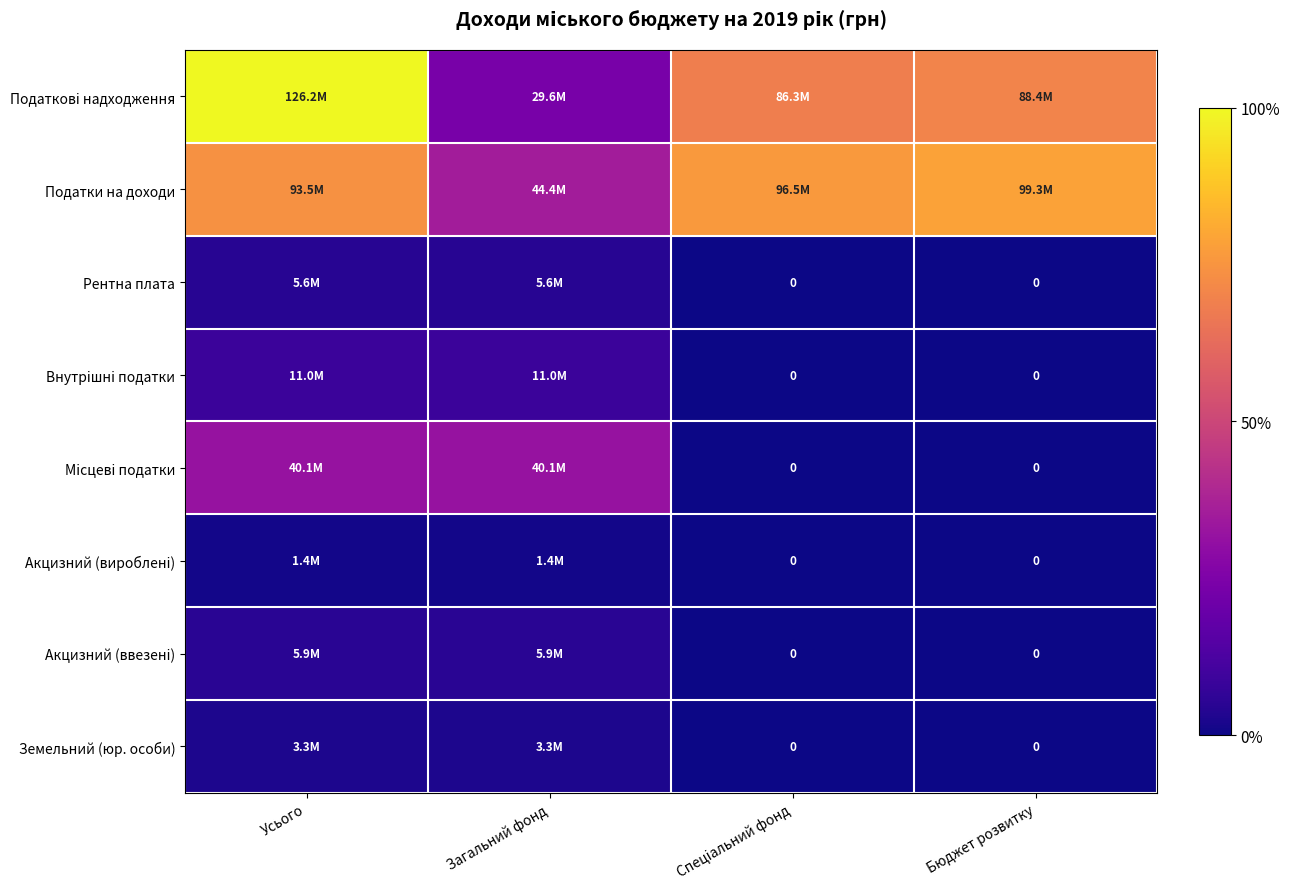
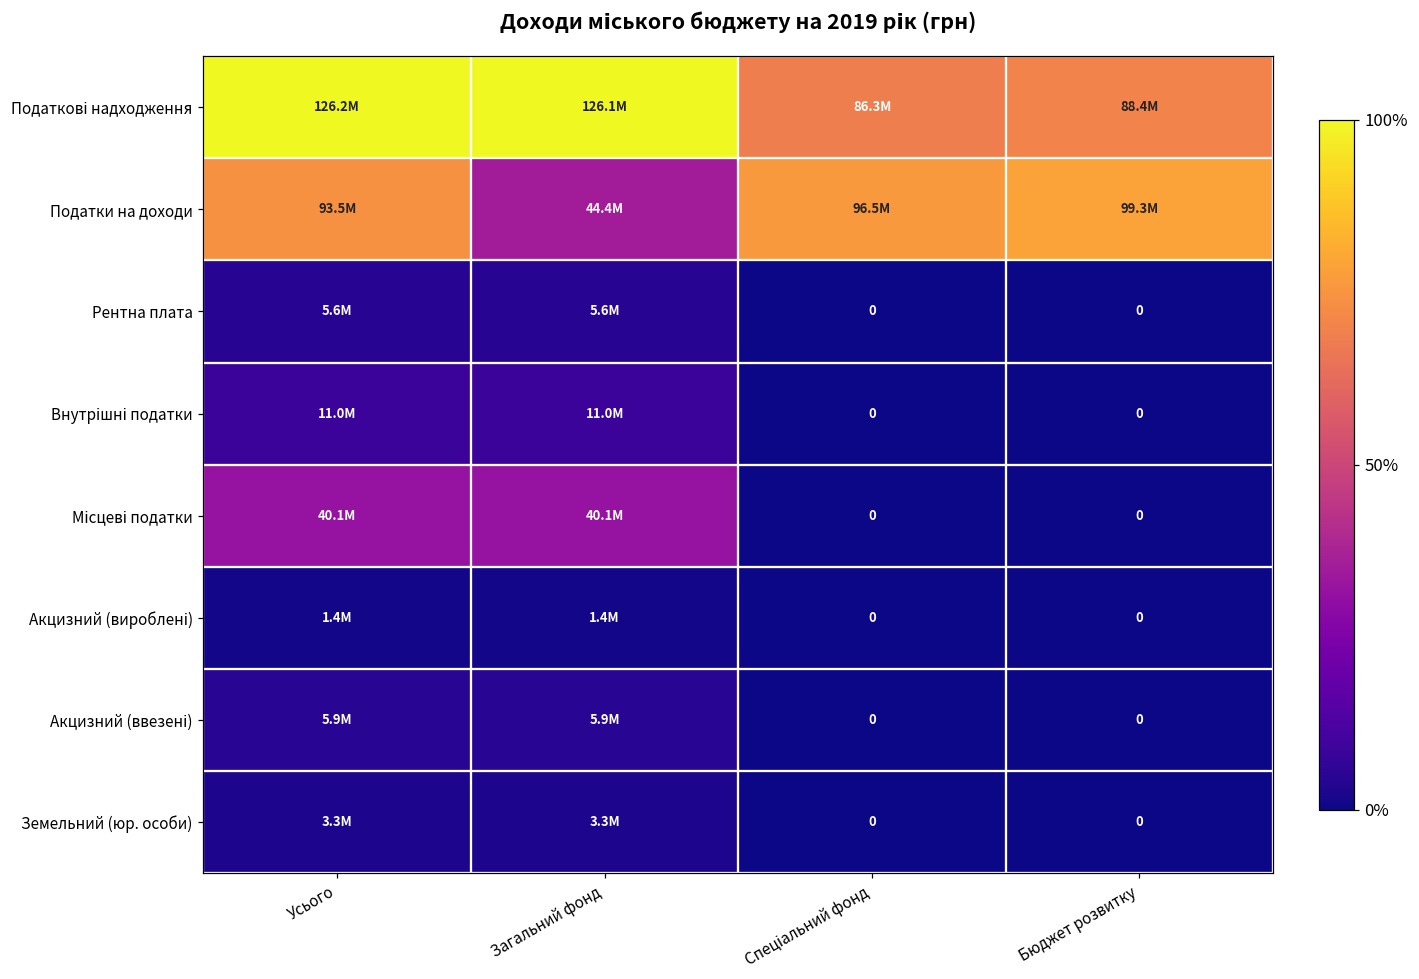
  {
    "Податкові надходження": {
      "Усього": "126.2M",
-     "Загальний фонд": "29.6M",
+     "Загальний фонд": "126.1M",
      "Спеціальний фонд": "86.3M",
      "Бюджет розвитку": "88.4M"
    },
    "Податки на доходи": {
      "Усього": "93.5M",
      "Загальний фонд": "44.4M",
      "Спеціальний фонд": "96.5M",
      "Бюджет розвитку": "99.3M"
    },
    "Рентна плата": {
      "Усього": "5.6M",
      "Загальний фонд": "5.6M",
      "Спеціальний фонд": "0",
      "Бюджет розвитку": "0"
    },
    "Внутрішні податки": {
      "Усього": "11.0M",
      "Загальний фонд": "11.0M",
      "Спеціальний фонд": "0",
      "Бюджет розвитку": "0"
    },
    "Місцеві податки": {
      "Усього": "40.1M",
      "Загальний фонд": "40.1M",
      "Спеціальний фонд": "0",
      "Бюджет розвитку": "0"
    },
    "Акцизний (вироблені)": {
      "Усього": "1.4M",
      "Загальний фонд": "1.4M",
      "Спеціальний фонд": "0",
      "Бюджет розвитку": "0"
    },
    "Акцизний (ввезені)": {
      "Усього": "5.9M",
      "Загальний фонд": "5.9M",
      "Спеціальний фонд": "0",
      "Бюджет розвитку": "0"
    },
    "Земельний (юр. особи)": {
      "Усього": "3.3M",
      "Загальний фонд": "3.3M",
      "Спеціальний фонд": "0",
      "Бюджет розвитку": "0"
    }
  }
